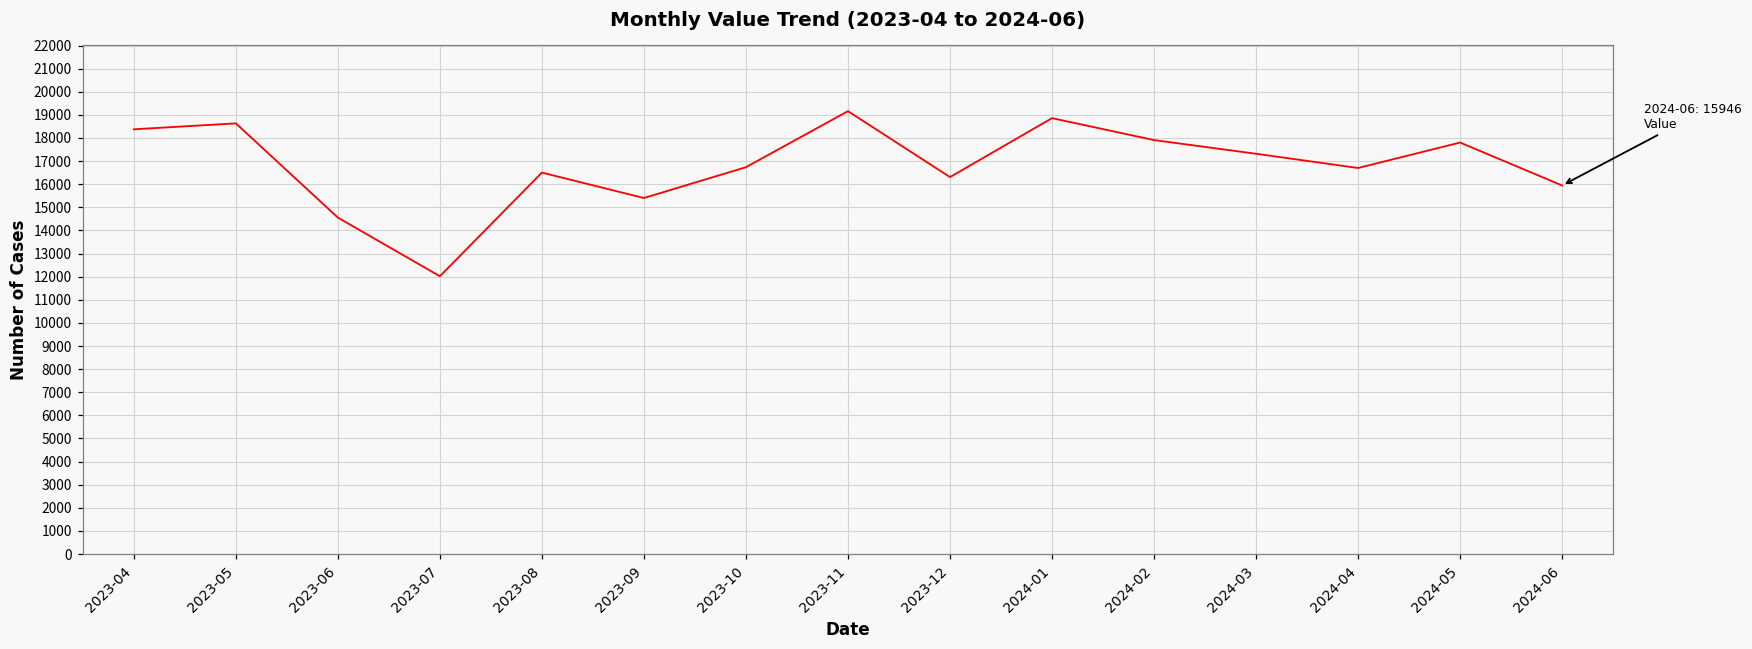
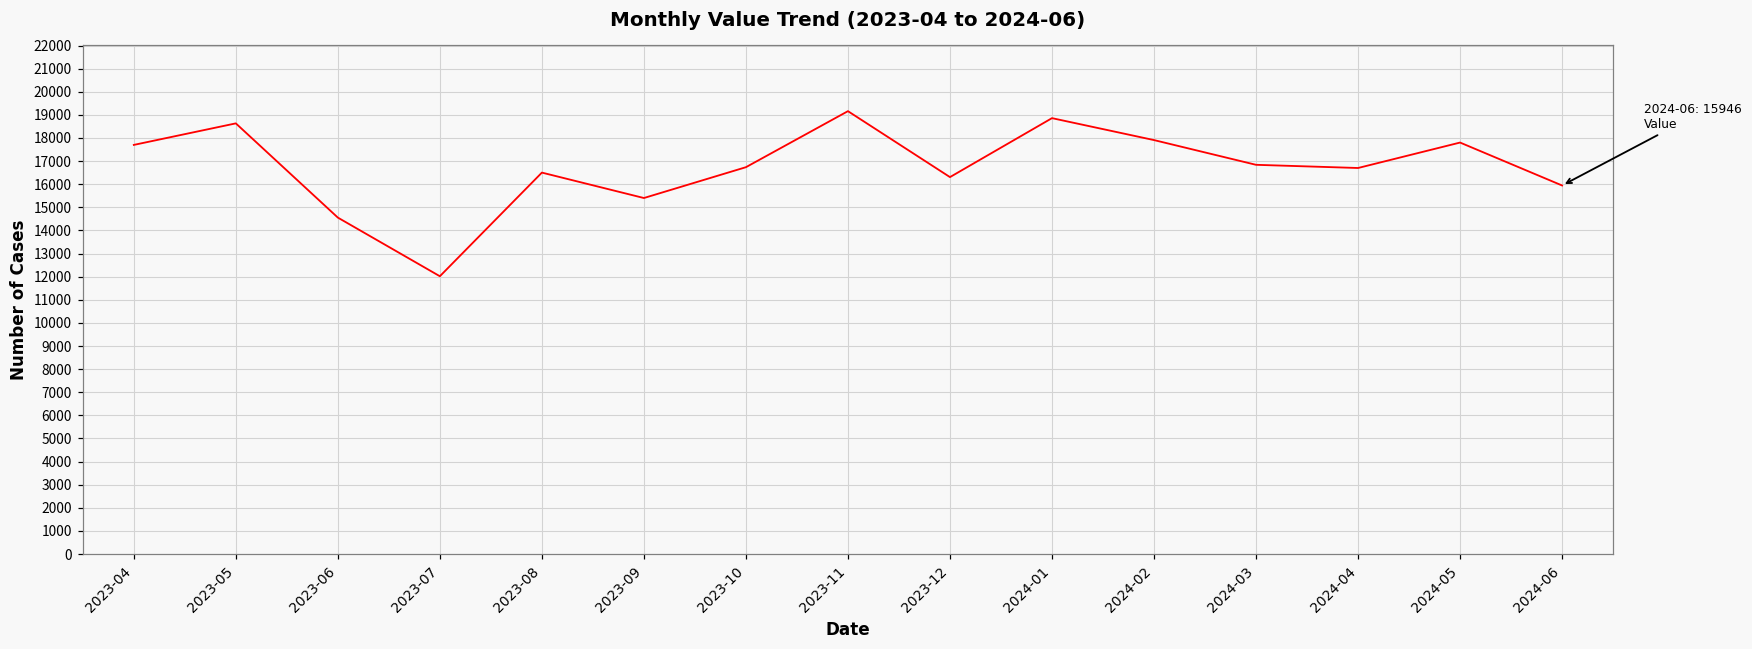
  {
-   "2023-04": 18400,
+   "2023-04": 17700,
    "2023-05": 18600,
    "2023-06": 14600,
    "2023-07": 12000,
    "2023-08": 16500,
    "2023-09": 15400,
    "2023-10": 16700,
    "2023-11": 19200,
    "2023-12": 16300,
    "2024-01": 18900,
    "2024-02": 17900,
-   "2024-03": 17300,
+   "2024-03": 16800,
    "2024-04": 16700,
    "2024-05": 17800
  }
